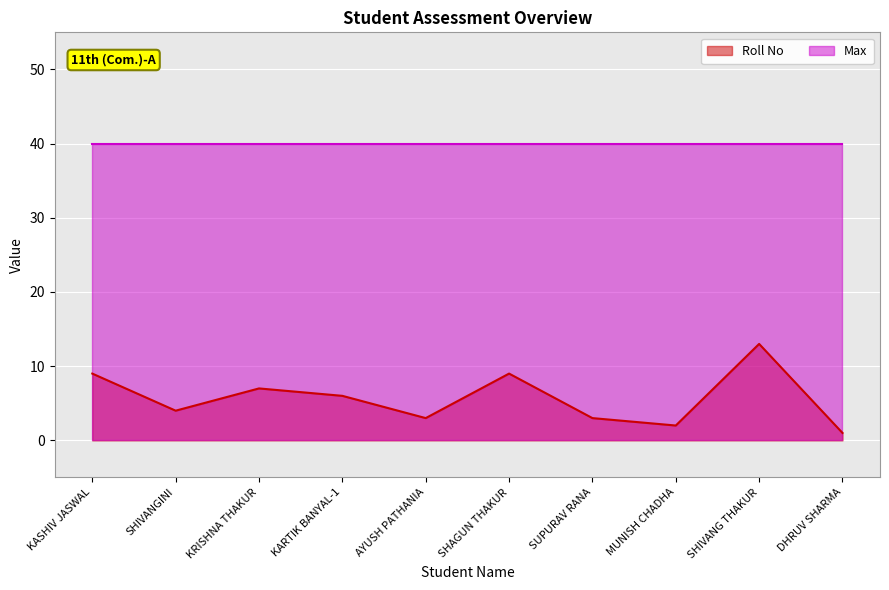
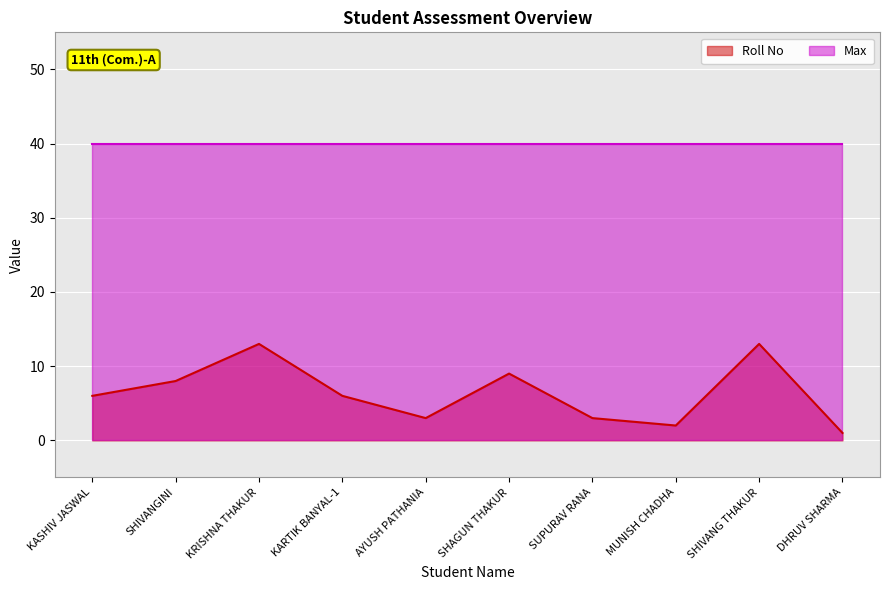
  {
    "Roll No": {
-     "KASHIV JASWAL": 9,
-     "SHIVANGINI": 4,
-     "KRISHNA THAKUR": 7,
+     "KASHIV JASWAL": 6,
+     "SHIVANGINI": 8,
+     "KRISHNA THAKUR": 13,
      "KARTIK BANYAL-1": 6,
      "AYUSH PATHANIA": 3,
      "SHAGUN THAKUR": 9,
      "SUPURAV RANA": 3,
      "MUNISH CHADHA": 2,
      "SHIVANG THAKUR": 13,
      "DHRUV SHARMA": 1
    },
    "Max": {
      "KASHIV JASWAL": 40,
      "SHIVANGINI": 40,
      "KRISHNA THAKUR": 40,
      "KARTIK BANYAL-1": 40,
      "AYUSH PATHANIA": 40,
      "SHAGUN THAKUR": 40,
      "SUPURAV RANA": 40,
      "MUNISH CHADHA": 40,
      "SHIVANG THAKUR": 40,
      "DHRUV SHARMA": 40
    }
  }
